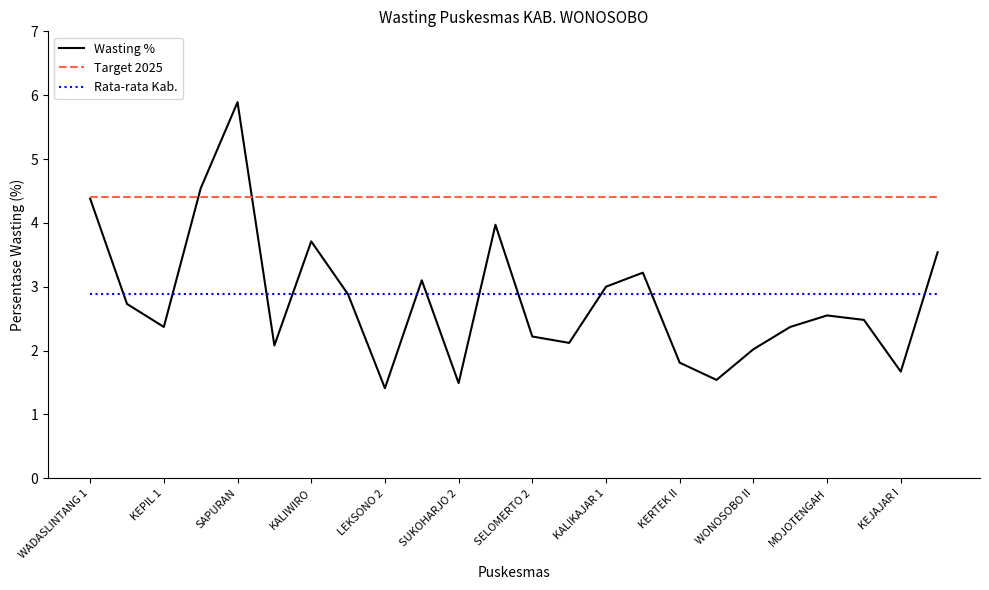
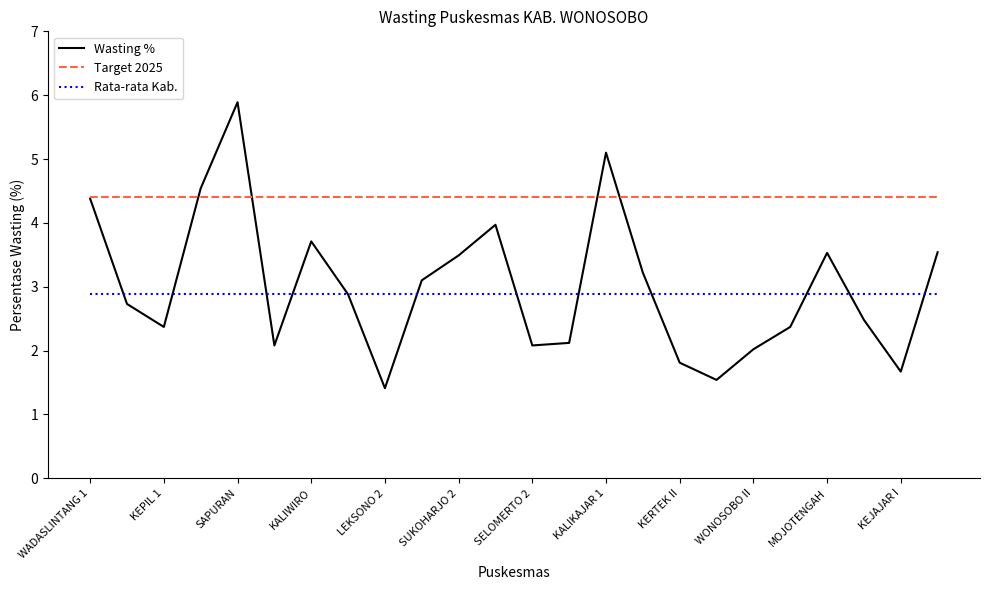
  {
    "Wasting %": {
      "KEPIL 1": 2.4,
      "SAPURAN": 5.9,
      "KALIWIRO": 3.7,
      "LEKSONO 2": 1.4,
-     "SUKOHARJO 2": 1.5,
-     "SELOMERTO 2": 2.2,
-     "KALIKAJAR 1": 3.0,
+     "SUKOHARJO 2": 3.5,
+     "SELOMERTO 2": 2.1,
+     "KALIKAJAR 1": 5.1,
      "KERTEK II": 1.8,
      "WONOSOBO II": 2.0,
-     "MOJOTENGAH": 2.6,
+     "MOJOTENGAH": 3.5,
      "KEJAJAR I": 1.7
    },
    "Target 2025": {
      "KEPIL 1": 4.4,
      "SAPURAN": 4.4,
      "KALIWIRO": 4.4,
      "LEKSONO 2": 4.4,
      "SUKOHARJO 2": 4.4,
      "SELOMERTO 2": 4.4,
      "KALIKAJAR 1": 4.4,
      "KERTEK II": 4.4,
      "WONOSOBO II": 4.4,
      "MOJOTENGAH": 4.4,
      "KEJAJAR I": 4.4
    },
    "Rata-rata Kab.": {
      "WADASLINTANG 1": 2.9,
      "KEPIL 1": 2.9,
      "SAPURAN": 2.9,
      "KALIWIRO": 2.9,
      "LEKSONO 2": 2.9,
      "SUKOHARJO 2": 2.9,
      "SELOMERTO 2": 2.9,
      "KALIKAJAR 1": 2.9,
      "KERTEK II": 2.9,
      "WONOSOBO II": 2.9,
      "MOJOTENGAH": 2.9,
      "KEJAJAR I": 2.9
    }
  }
